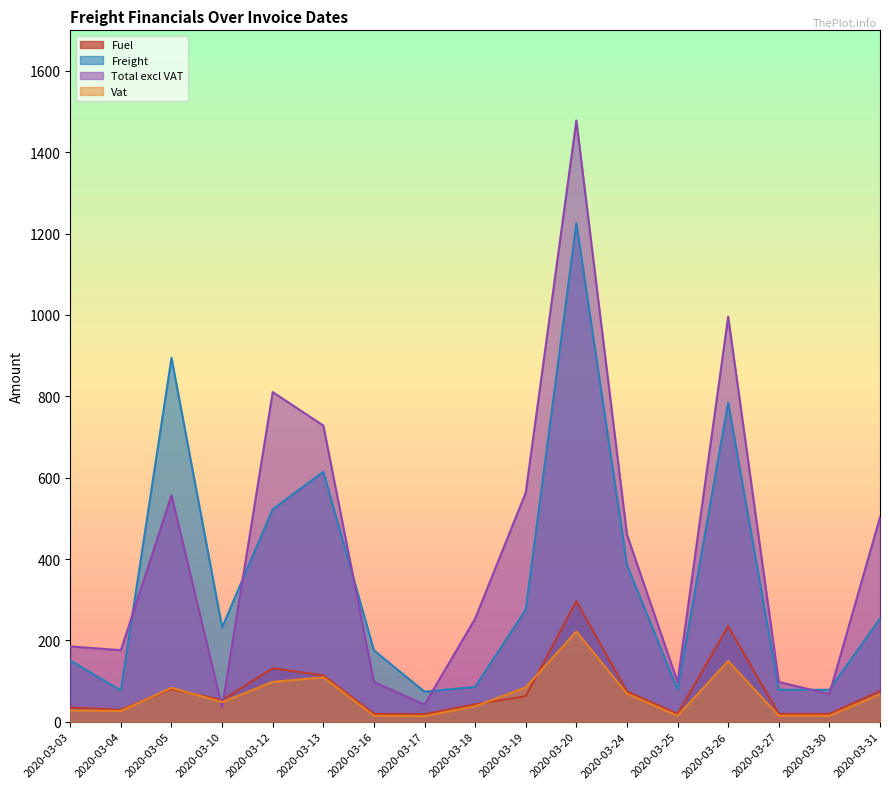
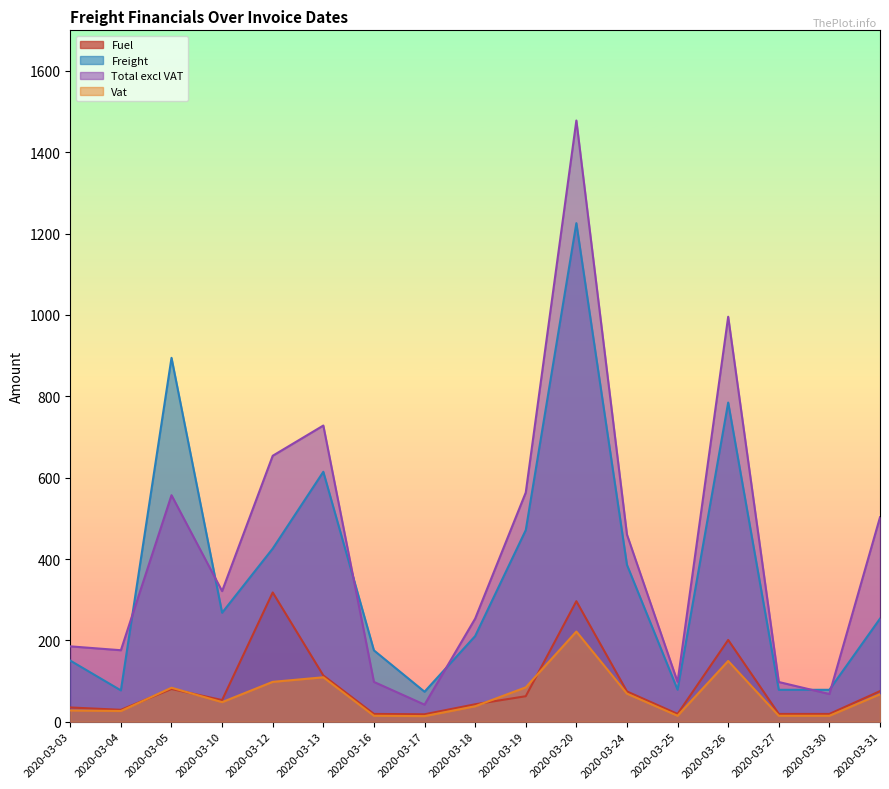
  {
    "Fuel": {
      "2020-03-03": 40,
-     "2020-03-12": 130,
+     "2020-03-12": 320,
      "2020-03-19": 60,
      "2020-03-20": 300,
-     "2020-03-26": 230,
+     "2020-03-26": 200,
      "2020-03-31": 80
    },
    "Freight": {
      "2020-03-03": 150,
      "2020-03-04": 80,
      "2020-03-05": 890,
-     "2020-03-10": 230,
-     "2020-03-12": 520,
+     "2020-03-10": 270,
+     "2020-03-12": 430,
      "2020-03-13": 610,
      "2020-03-16": 180,
      "2020-03-17": 70,
-     "2020-03-18": 90,
-     "2020-03-19": 280,
+     "2020-03-18": 210,
+     "2020-03-19": 470,
      "2020-03-20": 1230,
      "2020-03-24": 390,
      "2020-03-25": 80,
      "2020-03-26": 780,
      "2020-03-27": 80,
      "2020-03-30": 80,
      "2020-03-31": 250
    },
    "Total excl VAT": {
      "2020-03-03": 190,
      "2020-03-04": 180,
      "2020-03-05": 560,
-     "2020-03-10": 40,
-     "2020-03-12": 810,
+     "2020-03-10": 320,
+     "2020-03-12": 650,
      "2020-03-13": 730,
      "2020-03-16": 100,
      "2020-03-17": 40,
      "2020-03-18": 250,
      "2020-03-19": 560,
      "2020-03-20": 1480,
      "2020-03-24": 460,
      "2020-03-25": 100,
      "2020-03-26": 1000,
      "2020-03-27": 100,
      "2020-03-30": 70,
      "2020-03-31": 500
    },
    "Vat": {
      "2020-03-03": 30,
      "2020-03-12": 100,
      "2020-03-19": 80,
      "2020-03-20": 220,
      "2020-03-26": 150,
      "2020-03-31": 70
    }
  }
